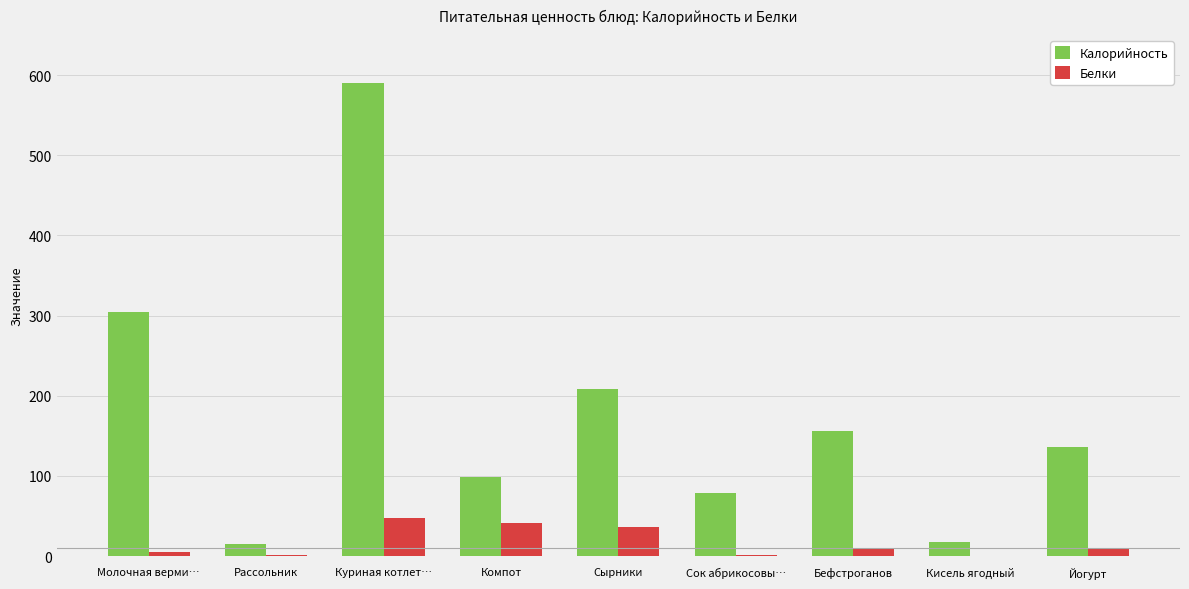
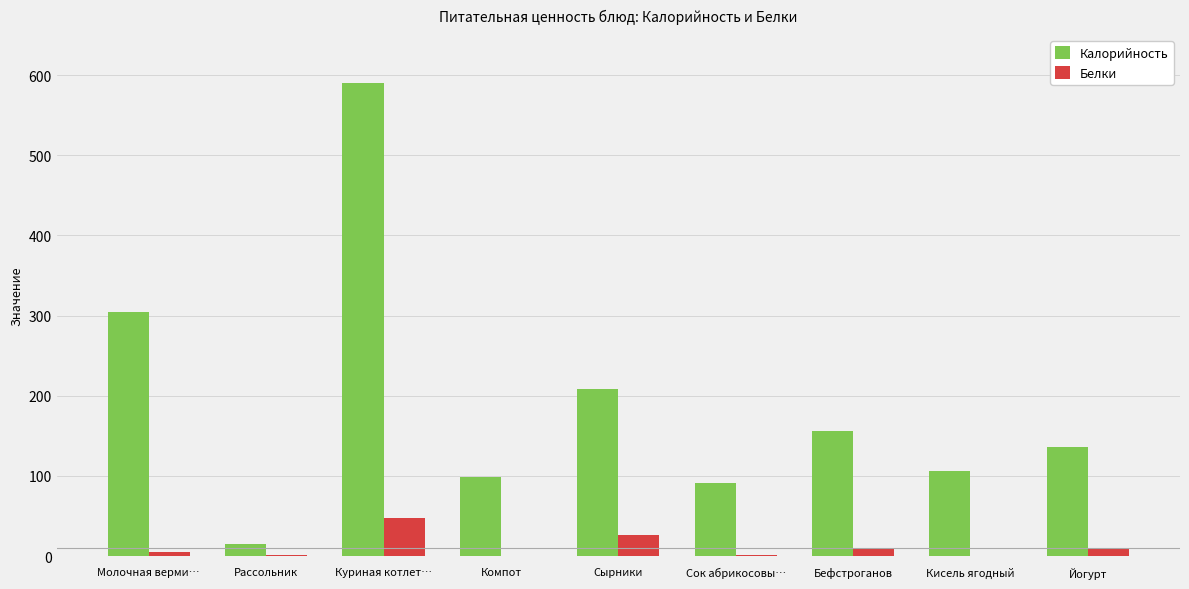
  {
    "Калорийность": {
      "Молочная верми…": 300,
      "Рассольник": 20,
      "Куриная котлет…": 590,
      "Компот": 100,
      "Сырники": 210,
-     "Сок абрикосовы…": 80,
+     "Сок абрикосовы…": 90,
      "Бефстроганов": 160,
-     "Кисель ягодный": 20,
+     "Кисель ягодный": 110,
      "Йогурт": 140
    },
    "Белки": {
      "Молочная верми…": 10,
      "Куриная котлет…": 50,
-     "Компот": 40,
-     "Сырники": 40,
+     "Компот": 0,
+     "Сырники": 30,
      "Бефстроганов": 10,
      "Кисель ягодный": 0,
      "Йогурт": 10
    }
  }
